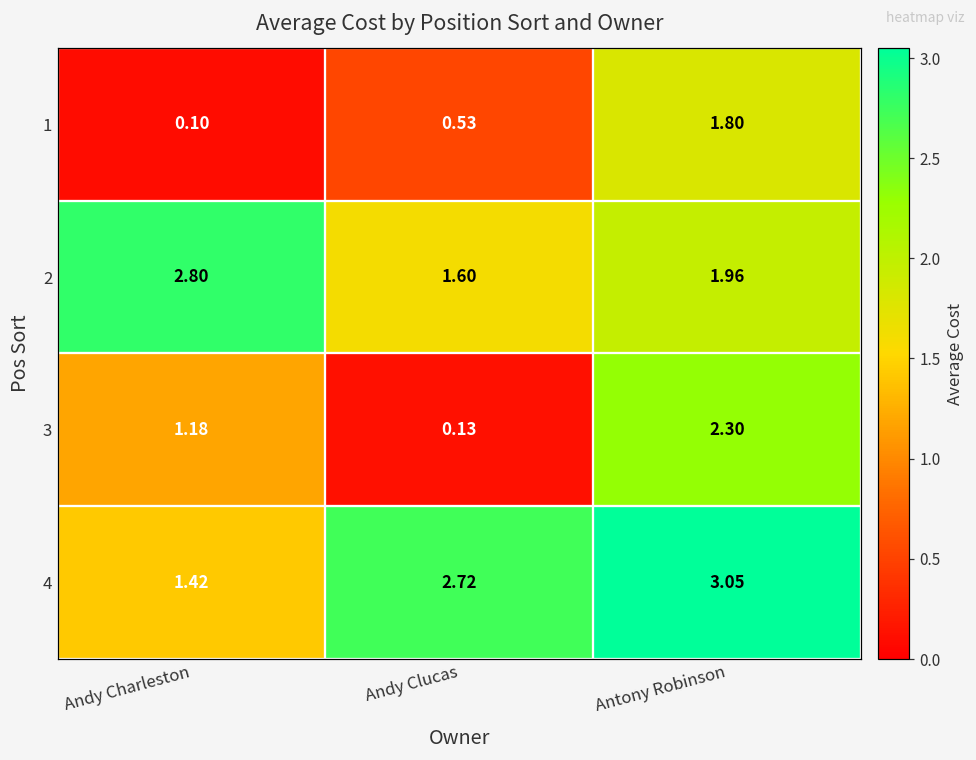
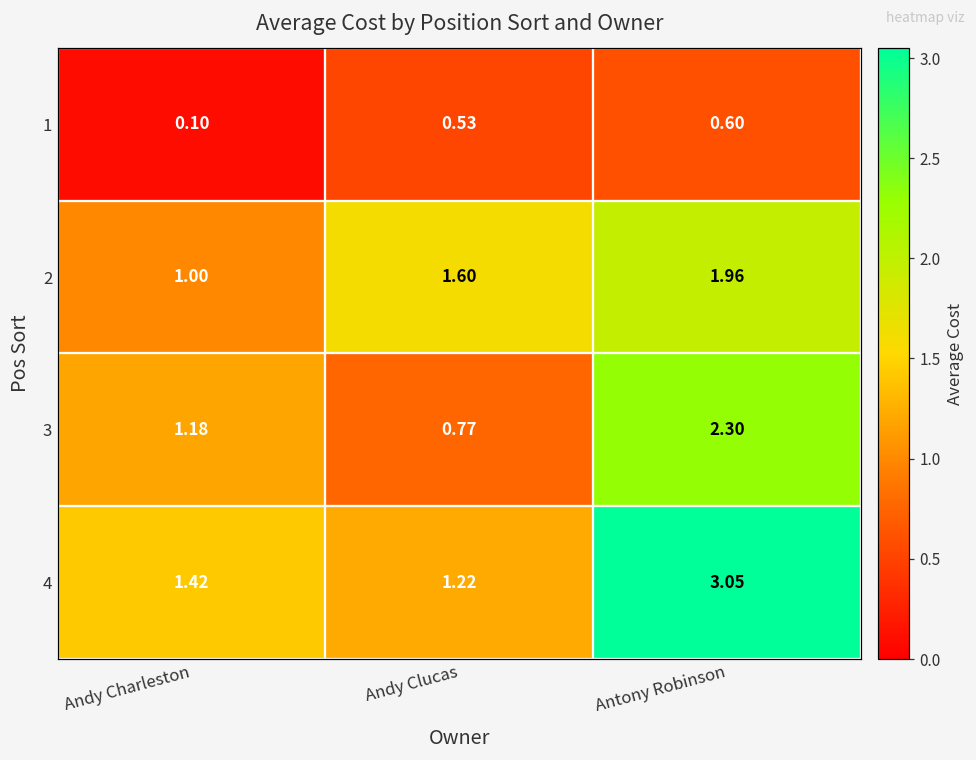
  {
    "1": {
      "Andy Charleston": 0.10,
      "Andy Clucas": 0.53,
-     "Antony Robinson": 1.80
+     "Antony Robinson": 0.60
    },
    "2": {
-     "Andy Charleston": 2.80,
+     "Andy Charleston": 1.00,
      "Andy Clucas": 1.60,
      "Antony Robinson": 1.96
    },
    "3": {
      "Andy Charleston": 1.18,
-     "Andy Clucas": 0.13,
+     "Andy Clucas": 0.77,
      "Antony Robinson": 2.30
    },
    "4": {
      "Andy Charleston": 1.42,
-     "Andy Clucas": 2.72,
+     "Andy Clucas": 1.22,
      "Antony Robinson": 3.05
    }
  }
